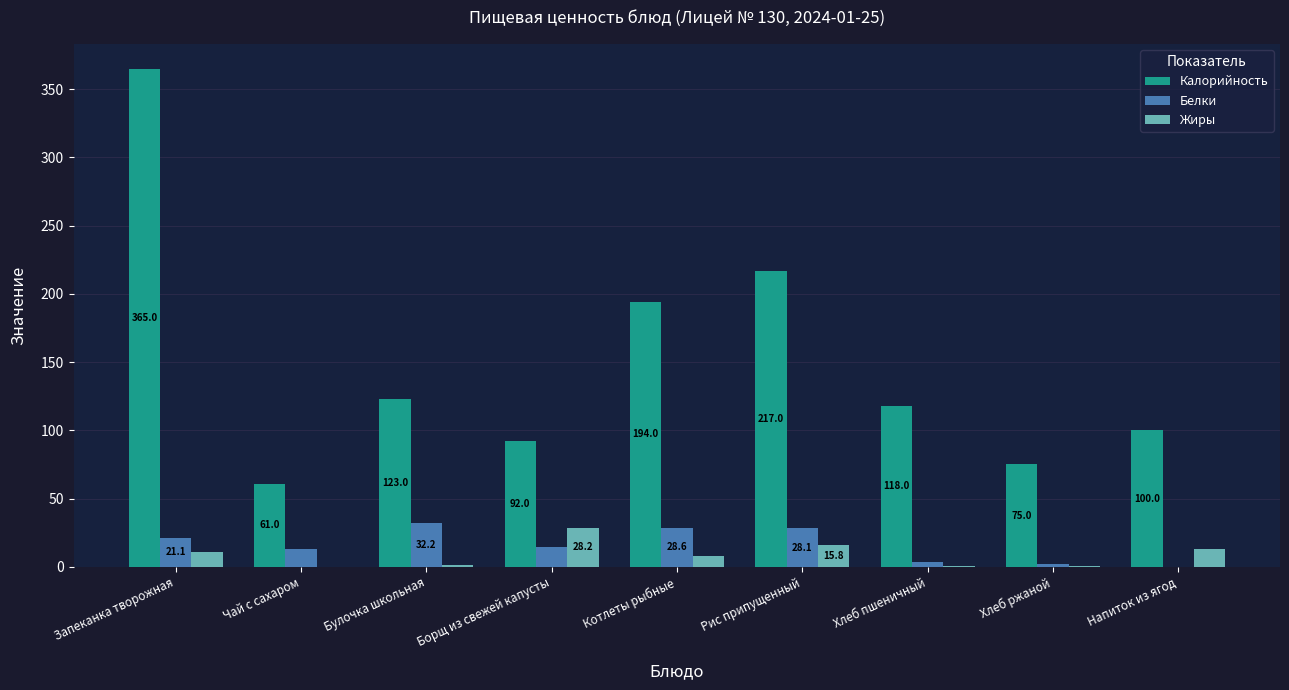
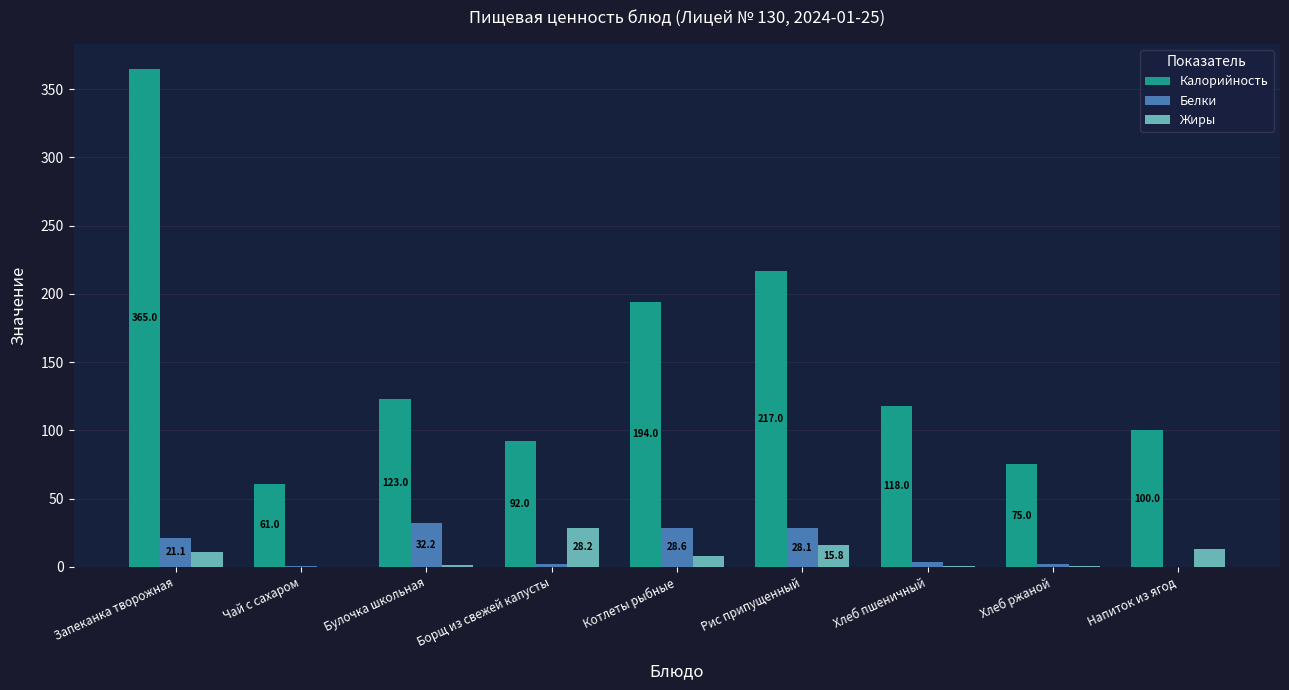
  {
    "Калорийность": {
      "Запеканка творожная": 365.0,
      "Чай с сахаром": 61.0,
      "Булочка школьная": 123.0,
      "Борщ из свежей капусты": 92.0,
      "Котлеты рыбные": 194.0,
      "Рис припущенный": 217.0,
      "Хлеб пшеничный": 118.0,
      "Хлеб ржаной": 75.0,
      "Напиток из ягод": 100.0
    },
    "Белки": {
-     "Чай с сахаром": 13,
-     "Борщ из свежей капусты": 15,
+     "Чай с сахаром": 0,
+     "Борщ из свежей капусты": 2,
      "Хлеб пшеничный": 4,
      "Хлеб ржаной": 2
    },
    "Жиры": {
      "Борщ из свежей капусты": 28.2,
      "Рис припущенный": 15.8
    }
  }
